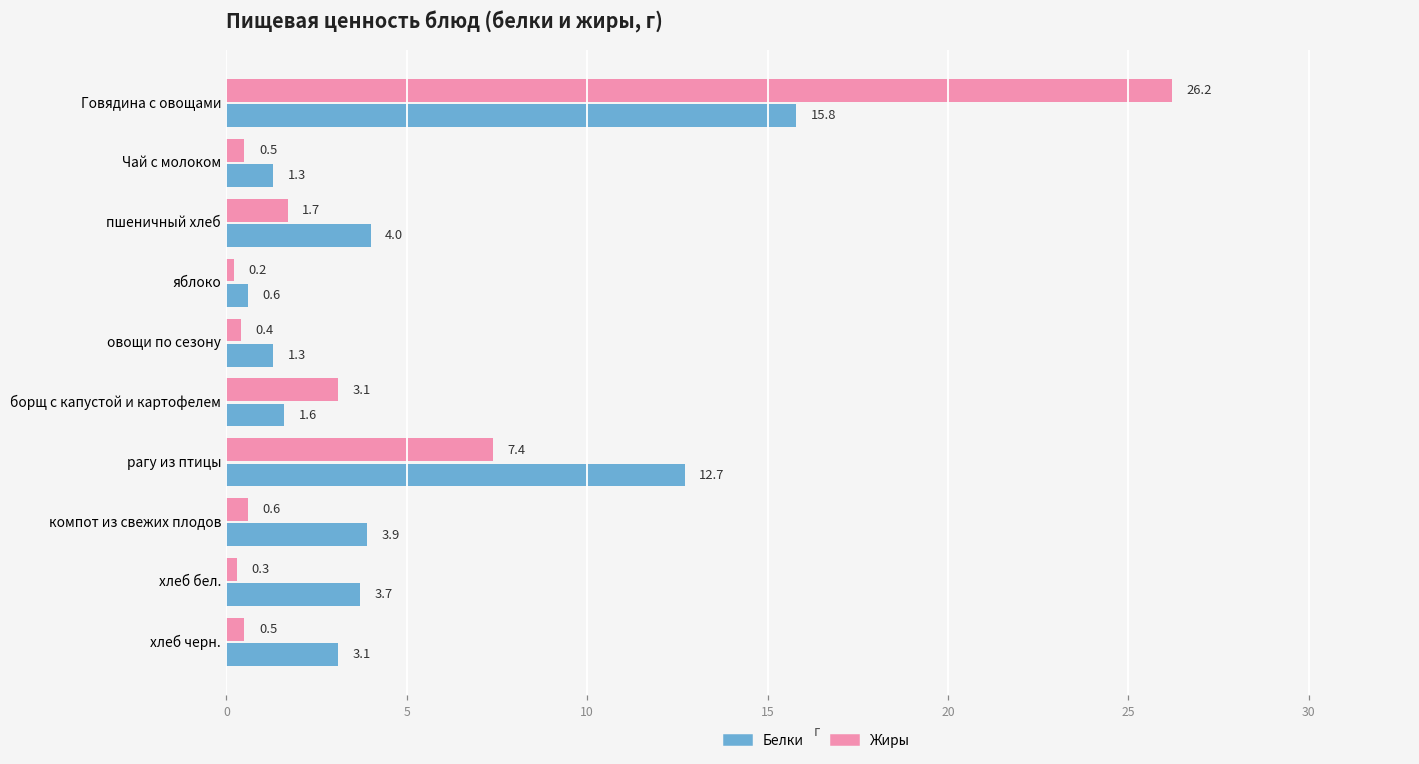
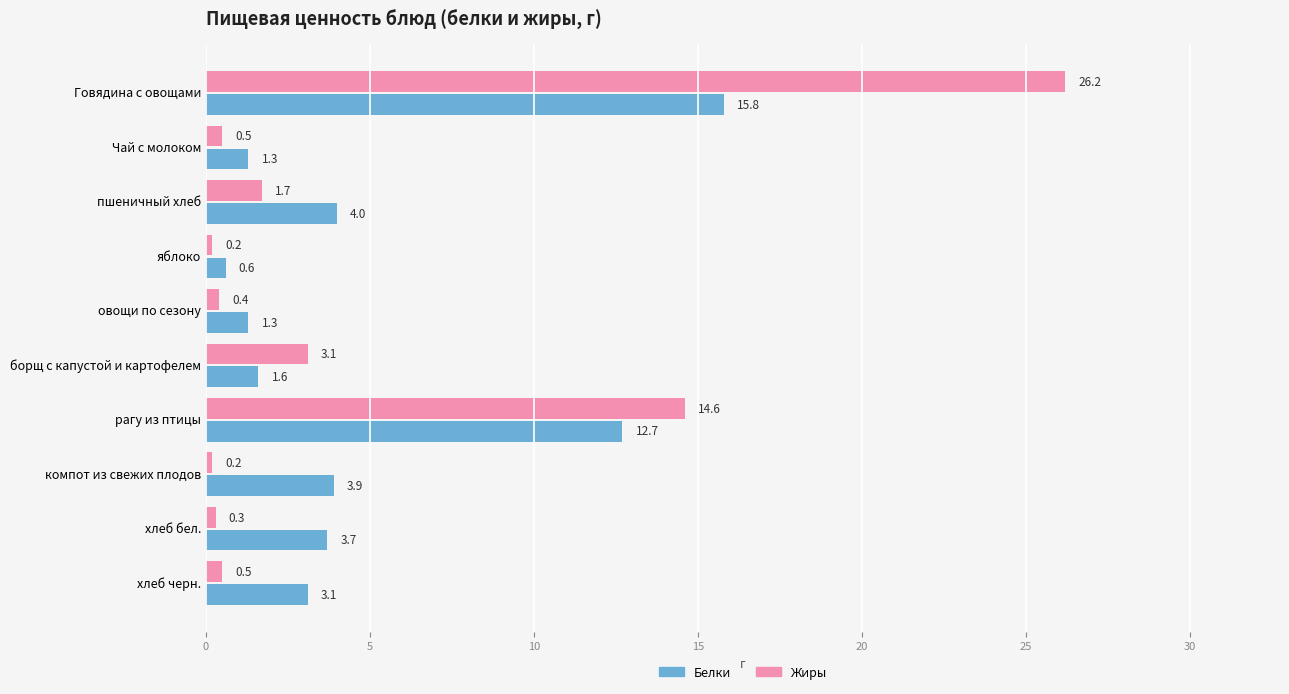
  {
    "Белки": {
      "Говядина с овощами": 15.8,
      "Чай с молоком": 1.3,
      "пшеничный хлеб": 4.0,
      "яблоко": 0.6,
      "овощи по сезону": 1.3,
      "борщ с капустой и картофелем": 1.6,
      "рагу из птицы": 12.7,
      "компот из свежих плодов": 3.9,
      "хлеб бел.": 3.7,
      "хлеб черн.": 3.1
    },
    "Жиры": {
      "Говядина с овощами": 26.2,
      "Чай с молоком": 0.5,
      "пшеничный хлеб": 1.7,
      "яблоко": 0.2,
      "овощи по сезону": 0.4,
      "борщ с капустой и картофелем": 3.1,
-     "рагу из птицы": 7.4,
-     "компот из свежих плодов": 0.6,
+     "рагу из птицы": 14.6,
+     "компот из свежих плодов": 0.2,
      "хлеб бел.": 0.3,
      "хлеб черн.": 0.5
    }
  }
